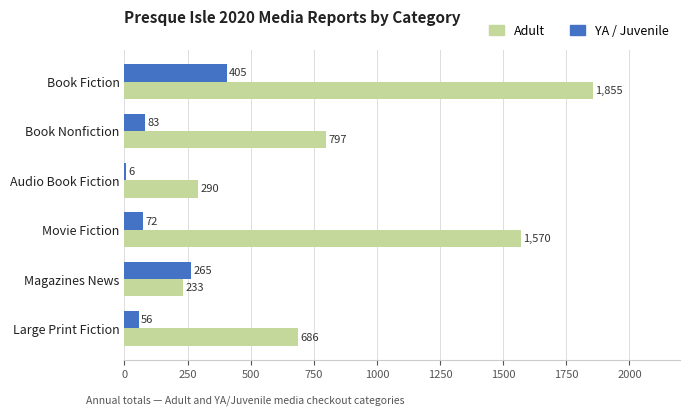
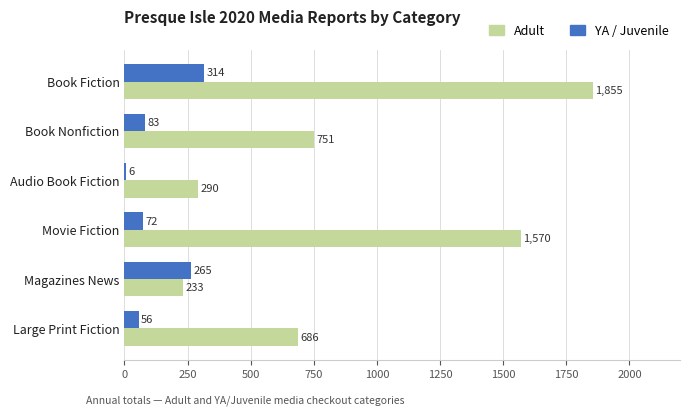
  {
    "Adult": {
      "Book Fiction": "1,855",
-     "Book Nonfiction": "797",
+     "Book Nonfiction": "751",
      "Audio Book Fiction": "290",
      "Movie Fiction": "1,570",
      "Magazines News": "233",
      "Large Print Fiction": "686"
    },
    "YA / Juvenile": {
-     "Book Fiction": "405",
+     "Book Fiction": "314",
      "Book Nonfiction": "83",
      "Audio Book Fiction": "6",
      "Movie Fiction": "72",
      "Magazines News": "265",
      "Large Print Fiction": "56"
    }
  }
